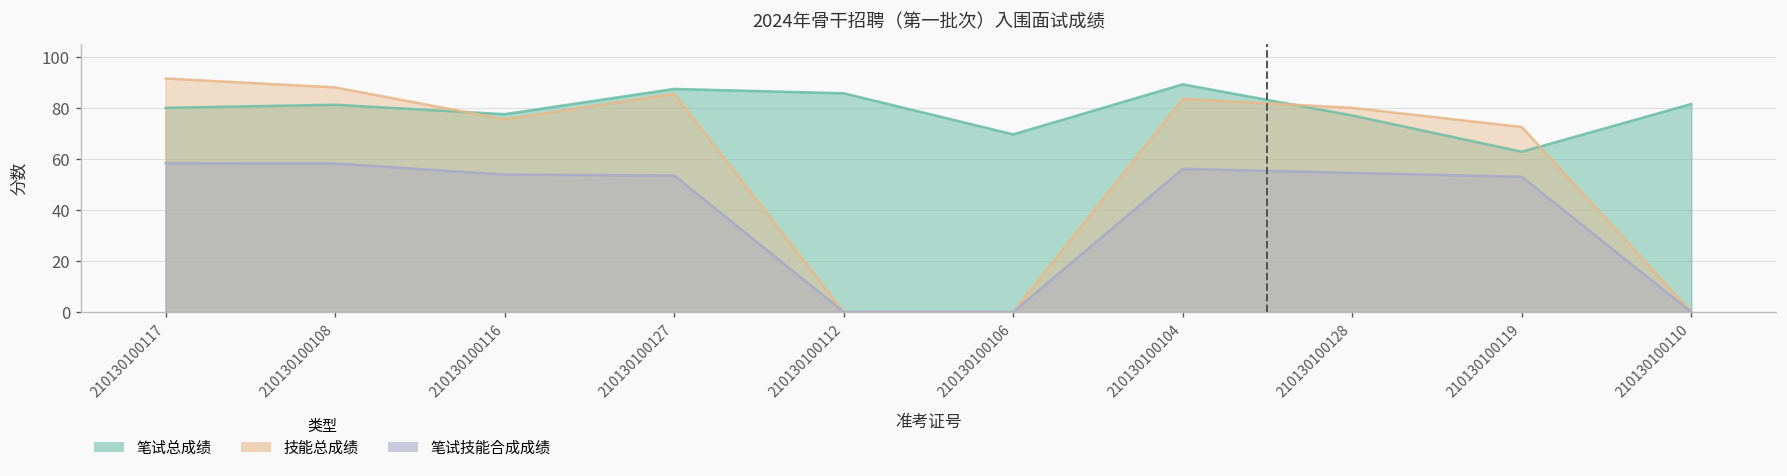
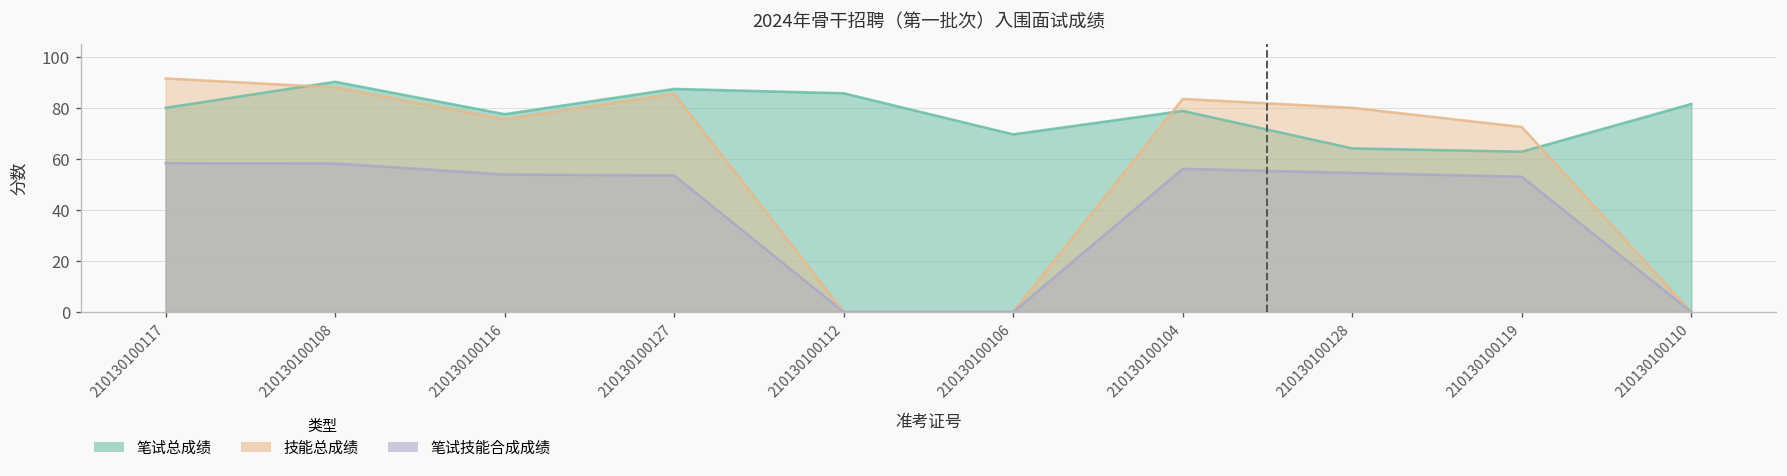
  {
    "笔试总成绩": {
      "210130100117": 80,
-     "210130100108": 81,
+     "210130100108": 90,
      "210130100116": 78,
      "210130100127": 87,
      "210130100112": 86,
      "210130100106": 70,
-     "210130100104": 89,
-     "210130100128": 77,
+     "210130100104": 79,
+     "210130100128": 64,
      "210130100119": 63,
      "210130100110": 82
    }
  }
